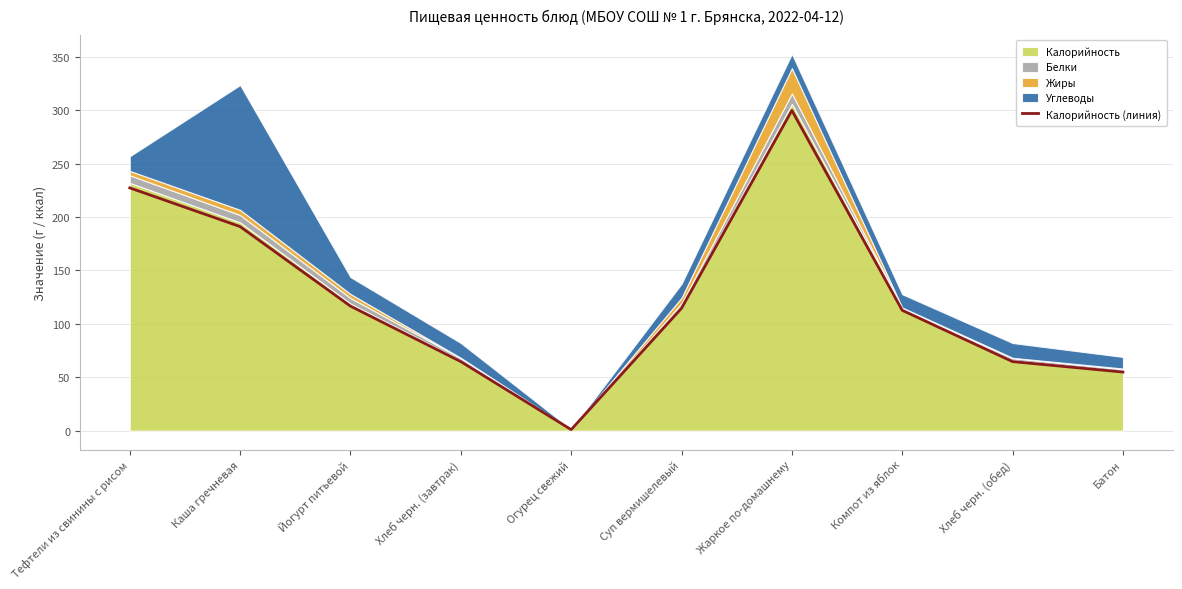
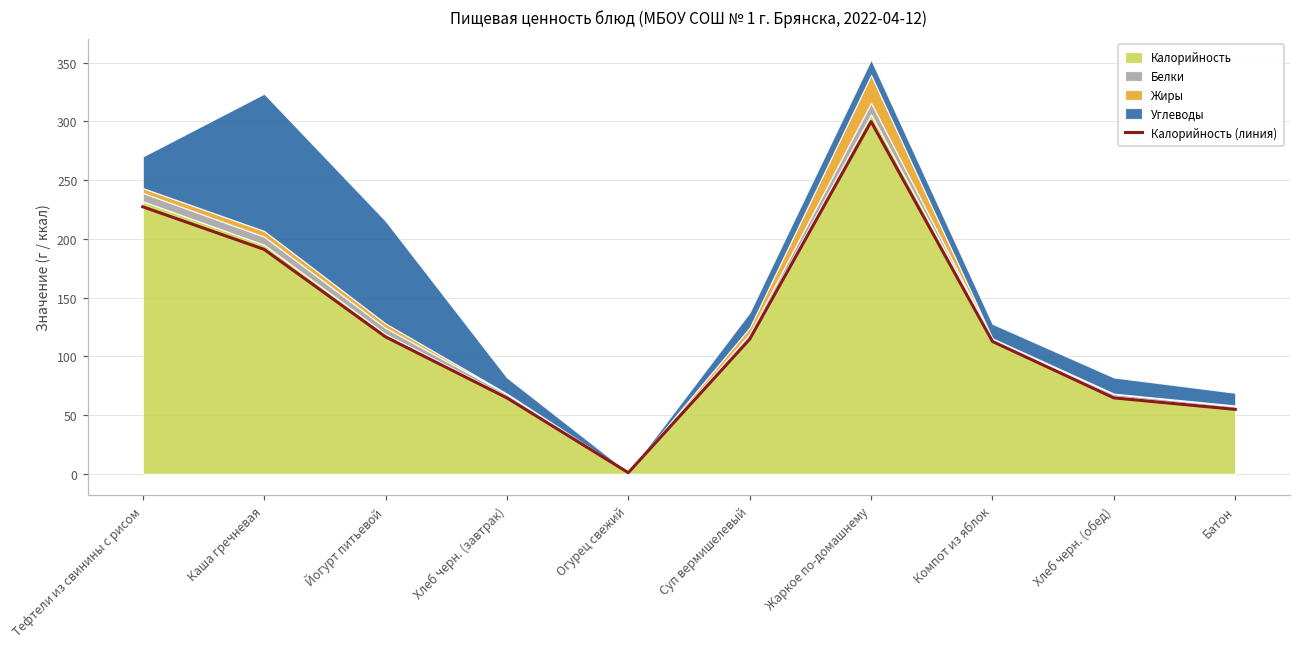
  {
    "Калорийность (линия)": {
      "Тефтели из свинины с рисом": 227,
      "Каша гречневая": 191,
      "Жаркое по-домашнему": 300
    },
    "Калорийность": {
      "Тефтели из свинины с рисом": 232,
      "Каша гречневая": 195,
      "Жаркое по-домашнему": 306
    },
    "Белки": {
      "Тефтели из свинины с рисом": 7,
      "Каша гречневая": 7,
      "Йогурт питьевой": 5,
      "Суп вермишелевый": 2,
      "Жаркое по-домашнему": 10
    },
    "Жиры": {
      "Тефтели из свинины с рисом": 4,
      "Каша гречневая": 5,
      "Йогурт питьевой": 4,
      "Суп вермишелевый": 5,
      "Жаркое по-домашнему": 24
    },
    "Углеводы": {
-     "Тефтели из свинины с рисом": 14,
+     "Тефтели из свинины с рисом": 27,
      "Каша гречневая": 117,
-     "Йогурт питьевой": 16,
+     "Йогурт питьевой": 87,
      "Хлеб черн. (завтрак)": 14,
      "Суп вермишелевый": 13,
      "Жаркое по-домашнему": 13,
      "Компот из яблок": 12,
      "Хлеб черн. (обед)": 14,
      "Батон": 11
    }
  }
